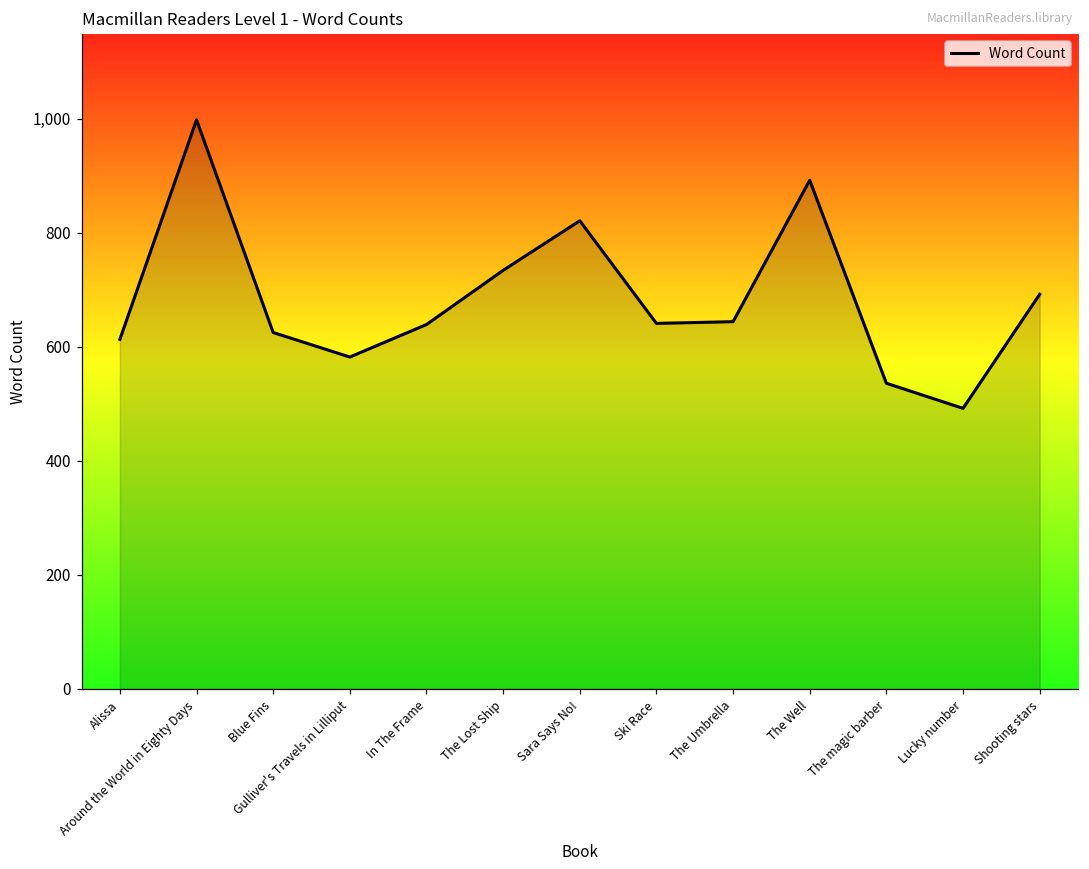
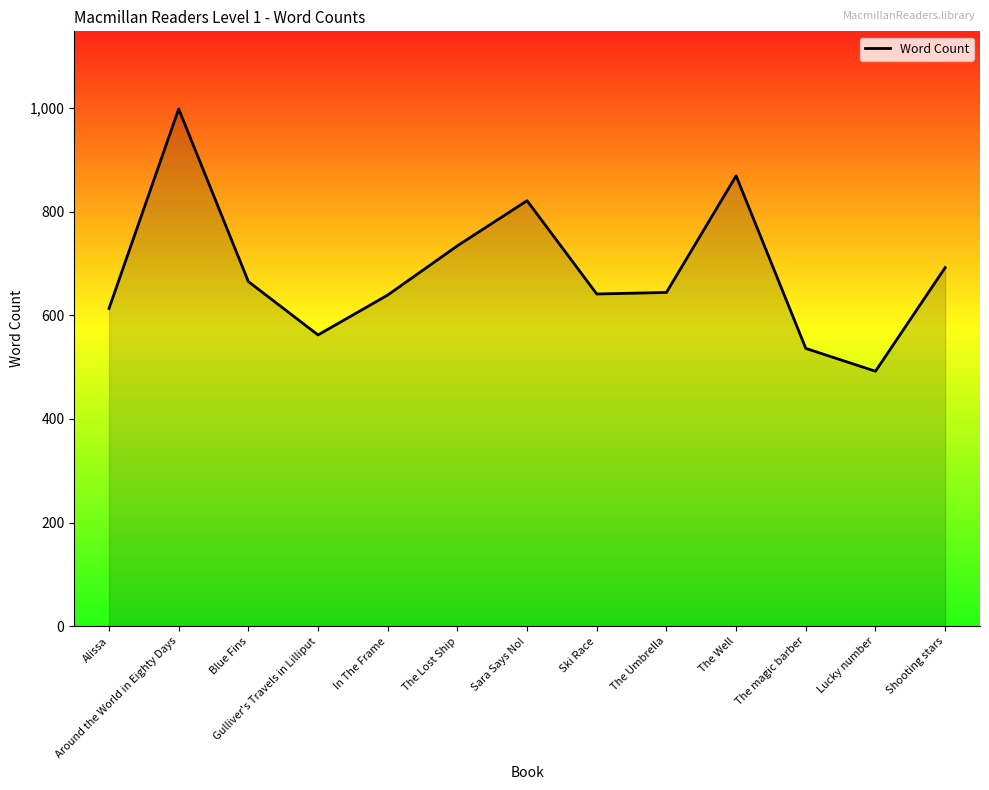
  {
    "Alissa": "610",
    "Around the World in Eighty Days": "1,000",
-   "Blue Fins": "630",
-   "Gulliver's Travels in Lilliput": "580",
+   "Blue Fins": "670",
+   "Gulliver's Travels in Lilliput": "560",
    "In The Frame": "640",
    "The Lost Ship": "730",
    "Sara Says No!": "820",
    "Ski Race": "640",
    "The Umbrella": "640",
-   "The Well": "890",
+   "The Well": "870",
    "The magic barber": "540",
    "Lucky number": "490",
    "Shooting stars": "690"
  }
